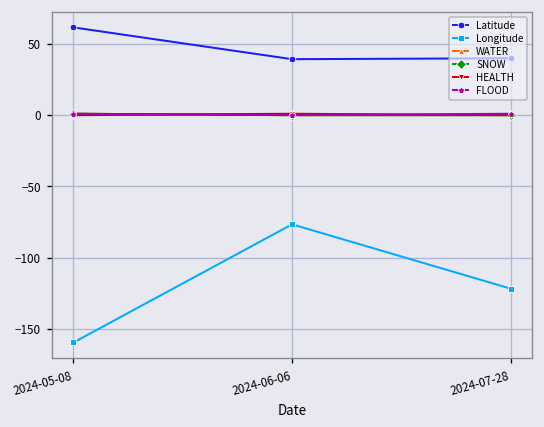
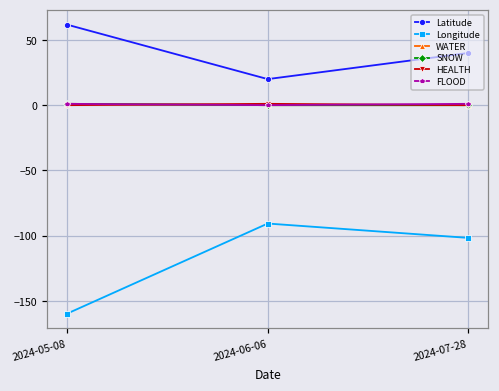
  {
    "Latitude": {
      "2024-05-08": 62,
-     "2024-06-06": 39
+     "2024-06-06": 20
    },
    "Longitude": {
      "2024-05-08": -160,
-     "2024-06-06": -77,
-     "2024-07-28": -122
+     "2024-06-06": -91,
+     "2024-07-28": -102
    }
  }
